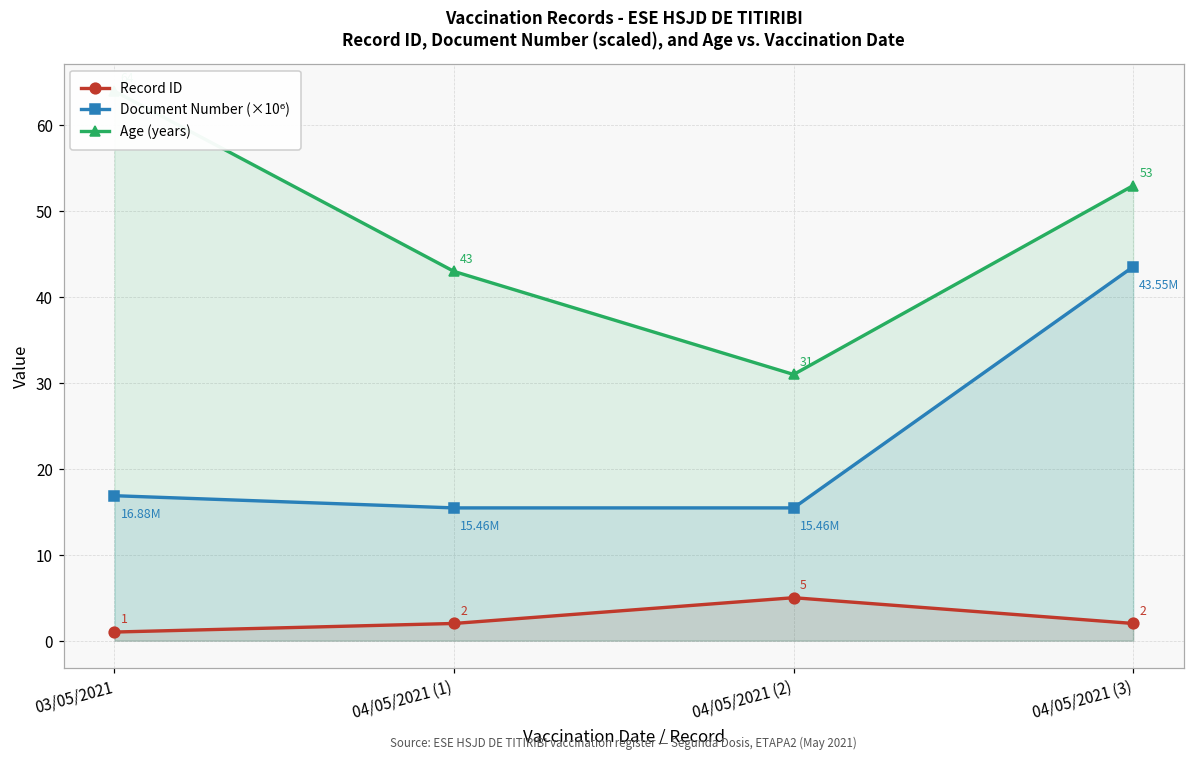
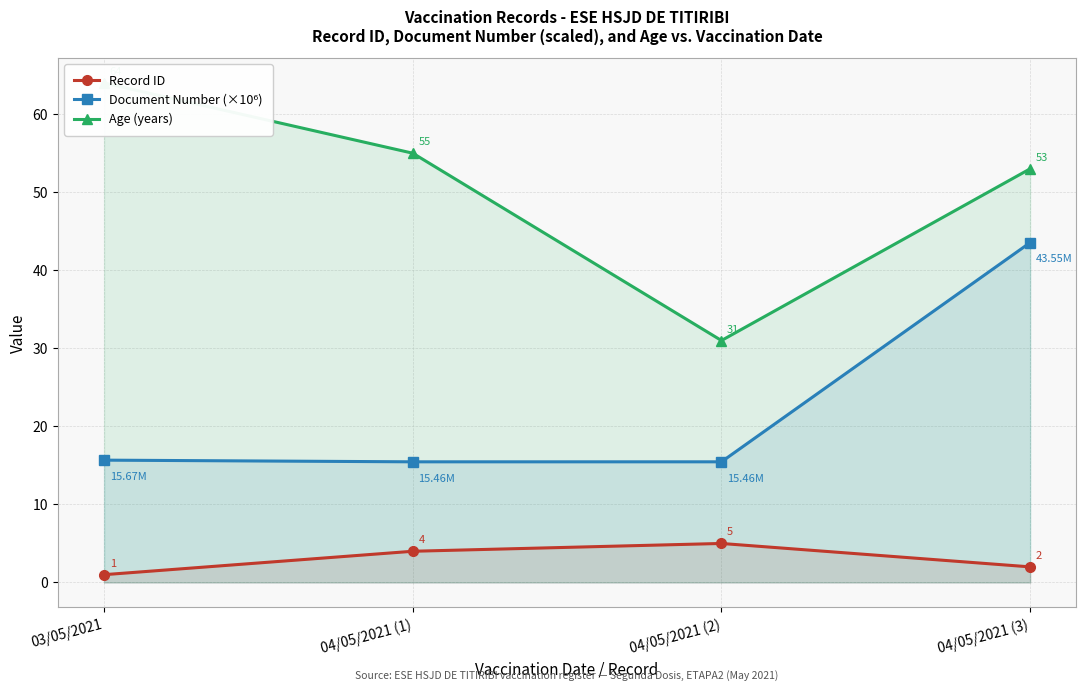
  {
    "Record ID": {
      "03/05/2021": "1",
-     "04/05/2021 (1)": "2",
+     "04/05/2021 (1)": "4",
      "04/05/2021 (2)": "5",
      "04/05/2021 (3)": "2"
    },
    "Document Number (×10⁶)": {
-     "03/05/2021": "16.88M",
+     "03/05/2021": "15.67M",
      "04/05/2021 (1)": "15.46M",
      "04/05/2021 (2)": "15.46M",
      "04/05/2021 (3)": "43.55M"
    },
    "Age (years)": {
-     "04/05/2021 (1)": "43",
+     "04/05/2021 (1)": "55",
      "04/05/2021 (2)": "31",
      "04/05/2021 (3)": "53"
    }
  }
